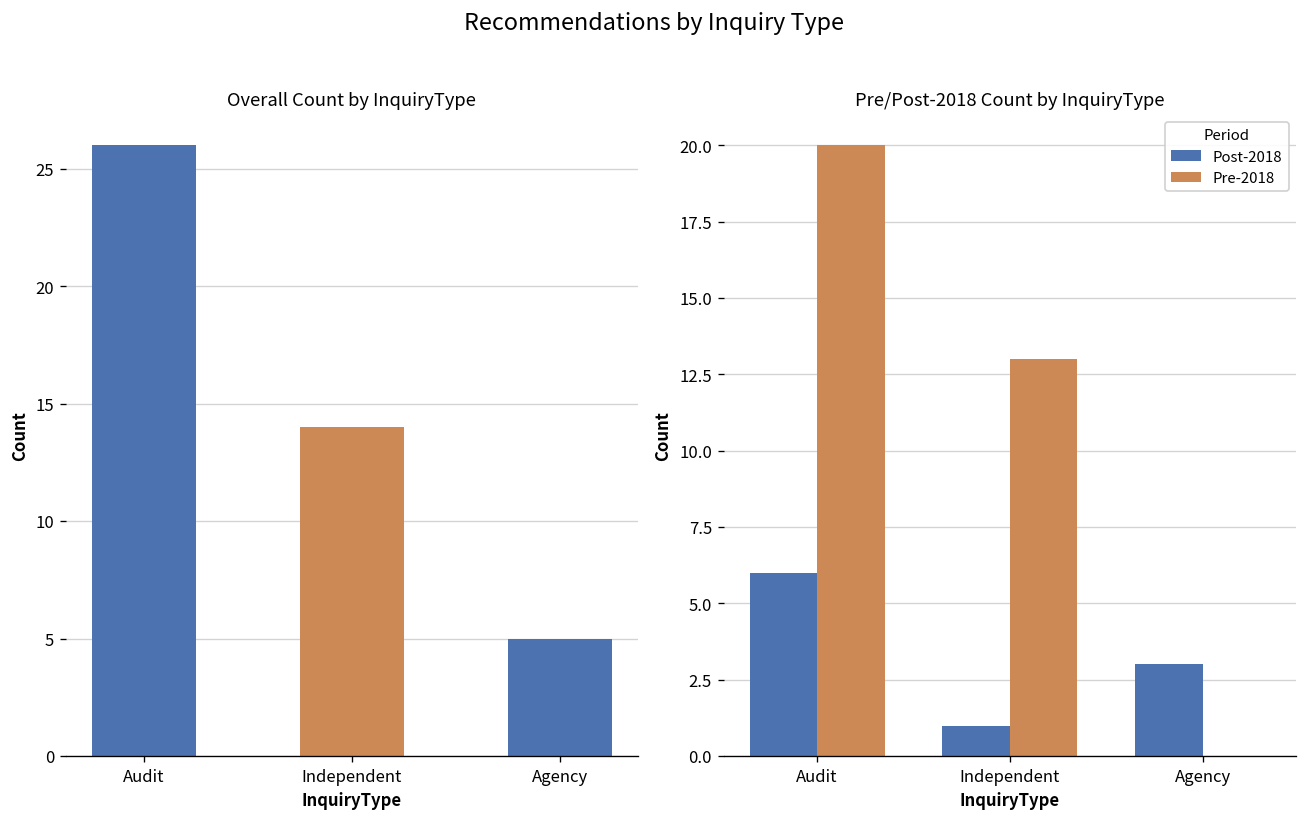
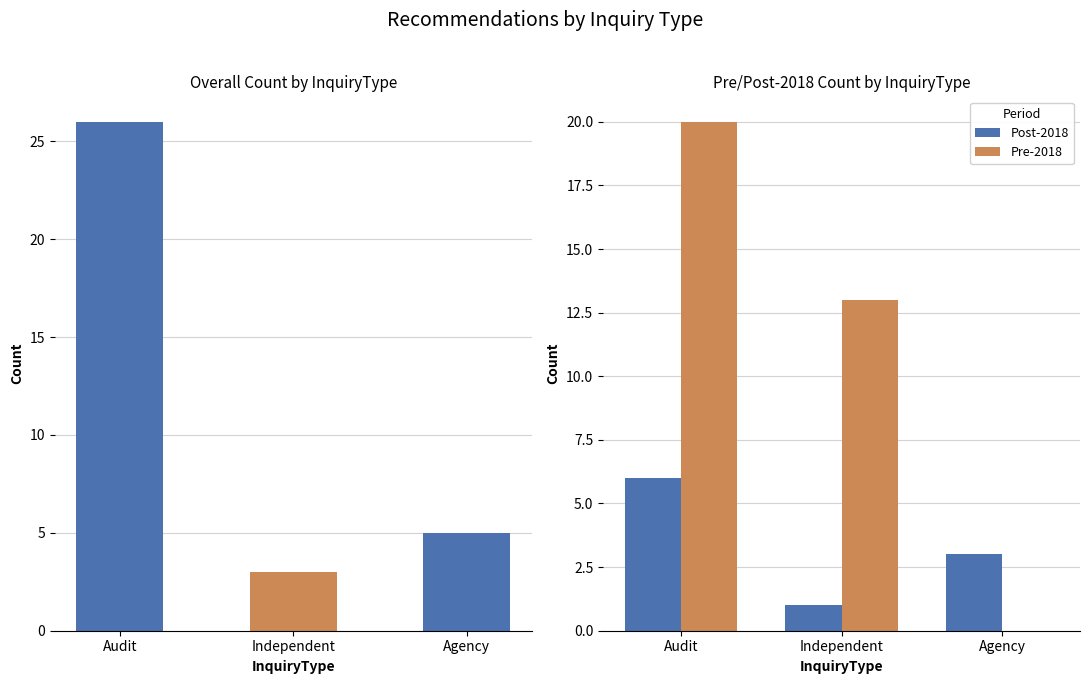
  {
    "Overall Count by InquiryType": {
      "Audit": 26,
-     "Independent": 14,
+     "Independent": 3,
      "Agency": 5
    },
    "Pre/Post-2018 Count by InquiryType": {
      "Post-2018": {
        "Audit": 6.0,
        "Independent": 1.0,
        "Agency": 3.0
      },
      "Pre-2018": {
        "Audit": 20.0,
        "Independent": 13.0,
        "Agency": 0.0
      }
    }
  }
